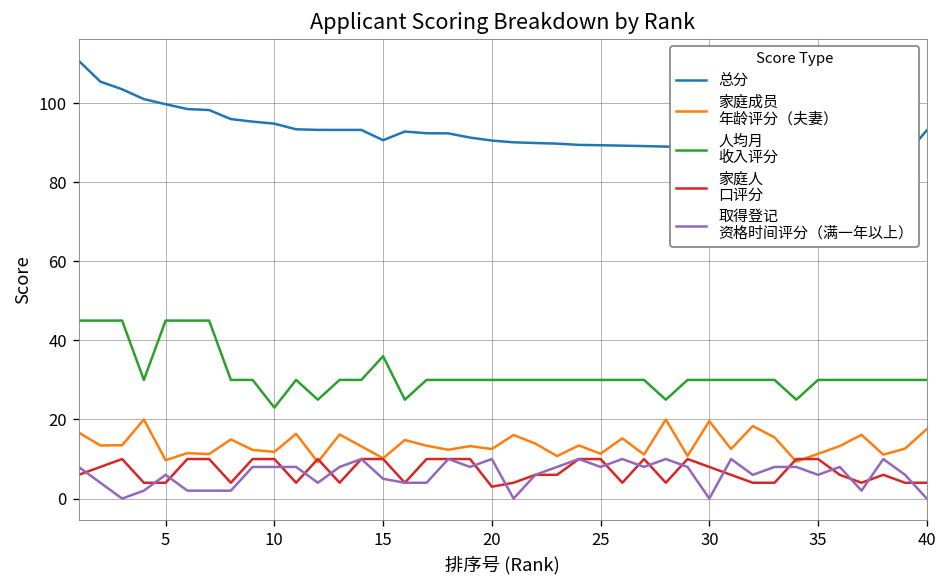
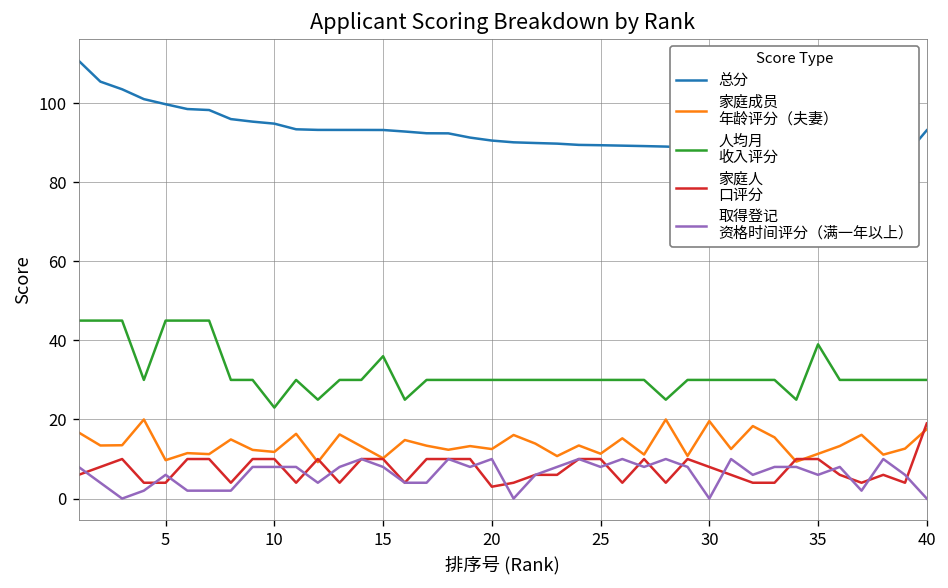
  {
    "总分": {
      "5": 100,
      "10": 95,
-     "15": 91,
+     "15": 93,
      "20": 91,
      "25": 89,
      "40": 93
    },
    "家庭成员 年龄评分（夫妻）": {
      "5": 10,
      "10": 12,
      "20": 13,
      "25": 11,
      "30": 20,
      "35": 11,
      "40": 18
    },
    "人均月 收入评分": {
      "5": 45,
      "10": 23,
      "15": 36,
      "20": 30,
      "25": 30,
      "30": 30,
-     "35": 30,
+     "35": 39,
      "40": 30
    },
    "家庭人 口评分": {
      "5": 4,
      "10": 10,
      "20": 3,
      "25": 10,
      "30": 8,
      "35": 10,
-     "40": 4
+     "40": 19
    },
    "取得登记 资格时间评分（满一年以上）": {
      "5": 6,
      "10": 8,
-     "15": 5,
+     "15": 8,
      "20": 10,
      "25": 8,
      "30": 0,
      "35": 6,
      "40": 0
    }
  }
